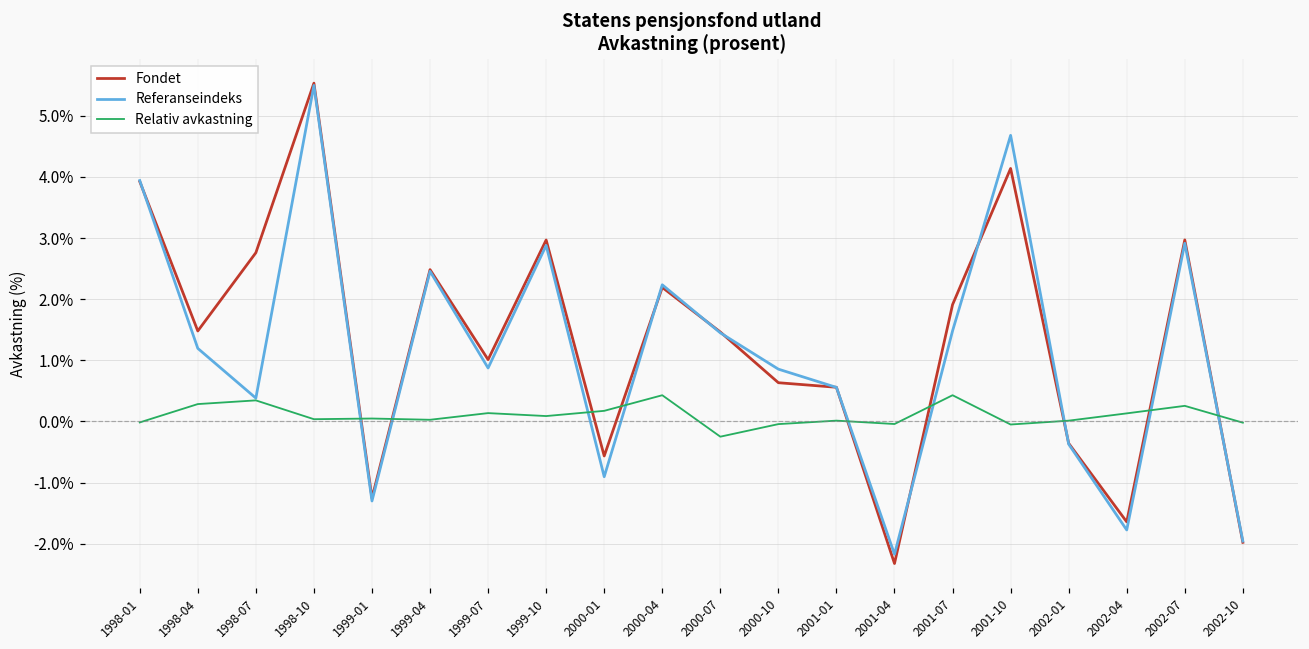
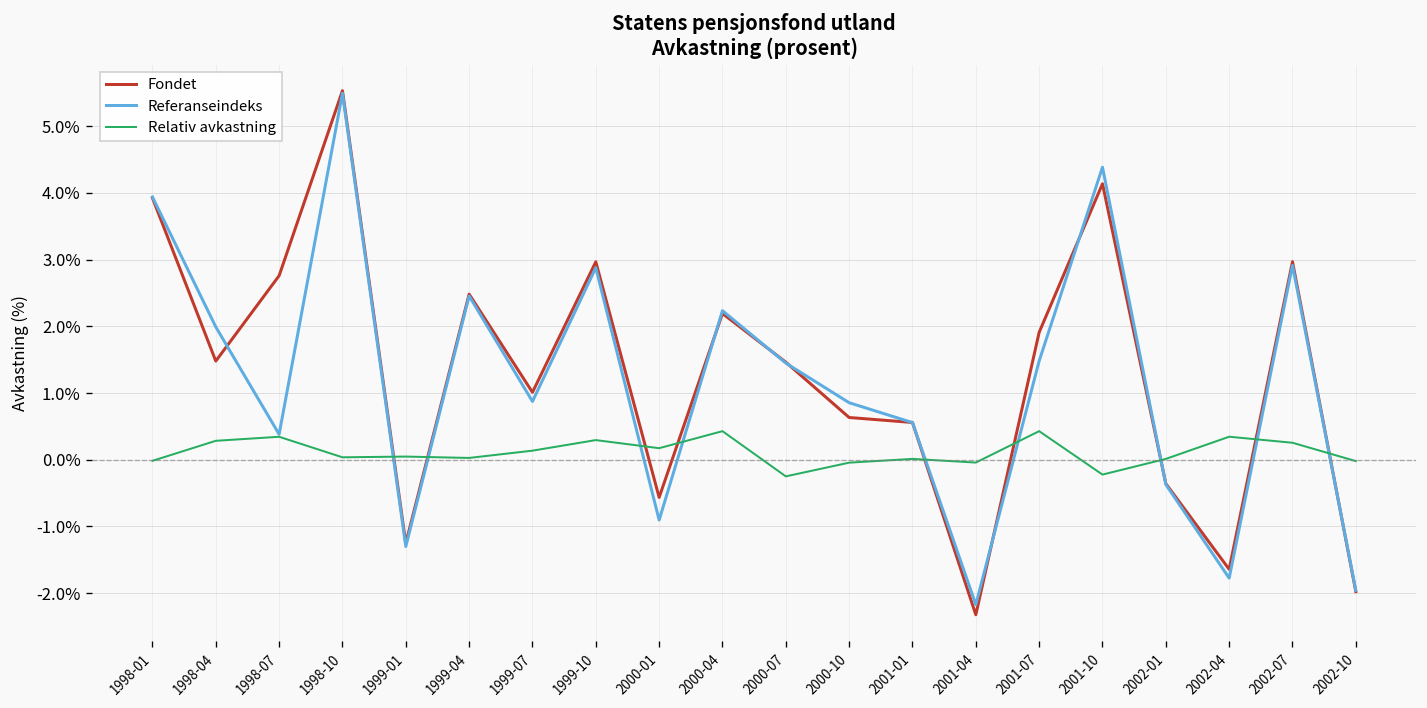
  {
    "Fondet": {
      "1998-04": "1.5%",
      "1998-07": "2.8%",
      "1999-01": "-1.3%",
      "1999-07": "1.0%",
      "1999-10": "3.0%",
      "2000-01": "-0.6%",
      "2000-10": "0.6%",
      "2001-04": "-2.3%",
      "2001-07": "1.9%",
      "2001-10": "4.1%",
      "2002-04": "-1.6%",
      "2002-07": "3.0%"
    },
    "Referanseindeks": {
-     "1998-04": "1.2%",
+     "1998-04": "2.0%",
      "1999-01": "-1.3%",
      "1999-07": "0.9%",
      "1999-10": "2.9%",
      "2000-01": "-0.9%",
      "2000-10": "0.9%",
      "2001-04": "-2.2%",
      "2001-07": "1.5%",
-     "2001-10": "4.7%",
+     "2001-10": "4.4%",
      "2002-04": "-1.8%",
      "2002-07": "2.9%"
    },
    "Relativ avkastning": {
      "1998-01": "0.0%",
      "1998-04": "0.3%",
      "1998-10": "0.0%",
      "1999-01": "0.0%",
      "1999-04": "0.0%",
      "1999-07": "0.1%",
-     "1999-10": "0.1%",
+     "1999-10": "0.3%",
      "2000-01": "0.2%",
      "2000-04": "0.4%",
      "2000-07": "-0.2%",
      "2000-10": "0.0%",
      "2001-01": "0.0%",
      "2001-04": "0.0%",
      "2001-07": "0.4%",
-     "2001-10": "0.0%",
+     "2001-10": "-0.2%",
      "2002-01": "0.0%",
-     "2002-04": "0.1%",
+     "2002-04": "0.3%",
      "2002-07": "0.3%",
      "2002-10": "0.0%"
    }
  }
